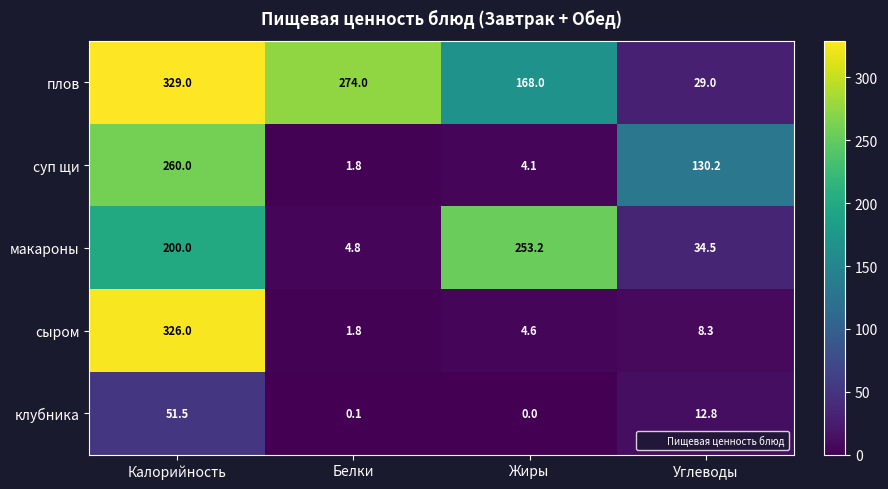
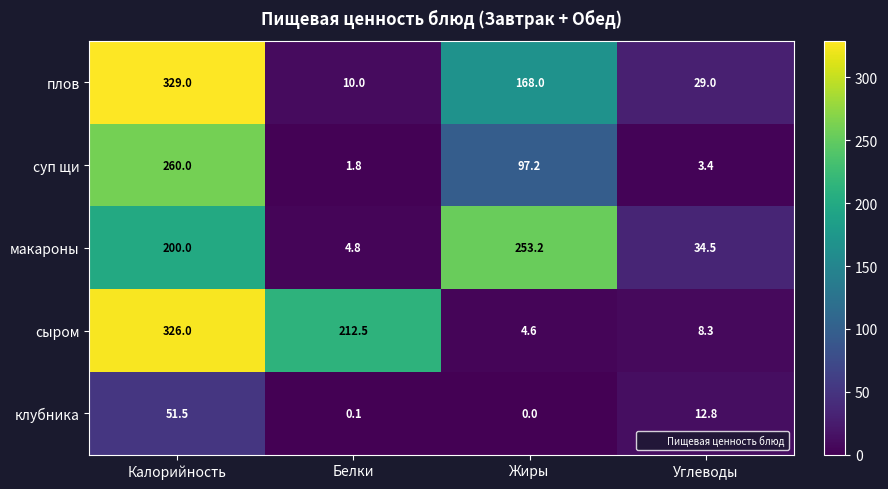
  {
    "плов": {
      "Калорийность": 329.0,
-     "Белки": 274.0,
+     "Белки": 10.0,
      "Жиры": 168.0,
      "Углеводы": 29.0
    },
    "суп щи": {
      "Калорийность": 260.0,
      "Белки": 1.8,
-     "Жиры": 4.1,
-     "Углеводы": 130.2
+     "Жиры": 97.2,
+     "Углеводы": 3.4
    },
    "макароны": {
      "Калорийность": 200.0,
      "Белки": 4.8,
      "Жиры": 253.2,
      "Углеводы": 34.5
    },
    "сыром": {
      "Калорийность": 326.0,
-     "Белки": 1.8,
+     "Белки": 212.5,
      "Жиры": 4.6,
      "Углеводы": 8.3
    },
    "клубника": {
      "Калорийность": 51.5,
      "Белки": 0.1,
      "Жиры": 0.0,
      "Углеводы": 12.8
    }
  }
